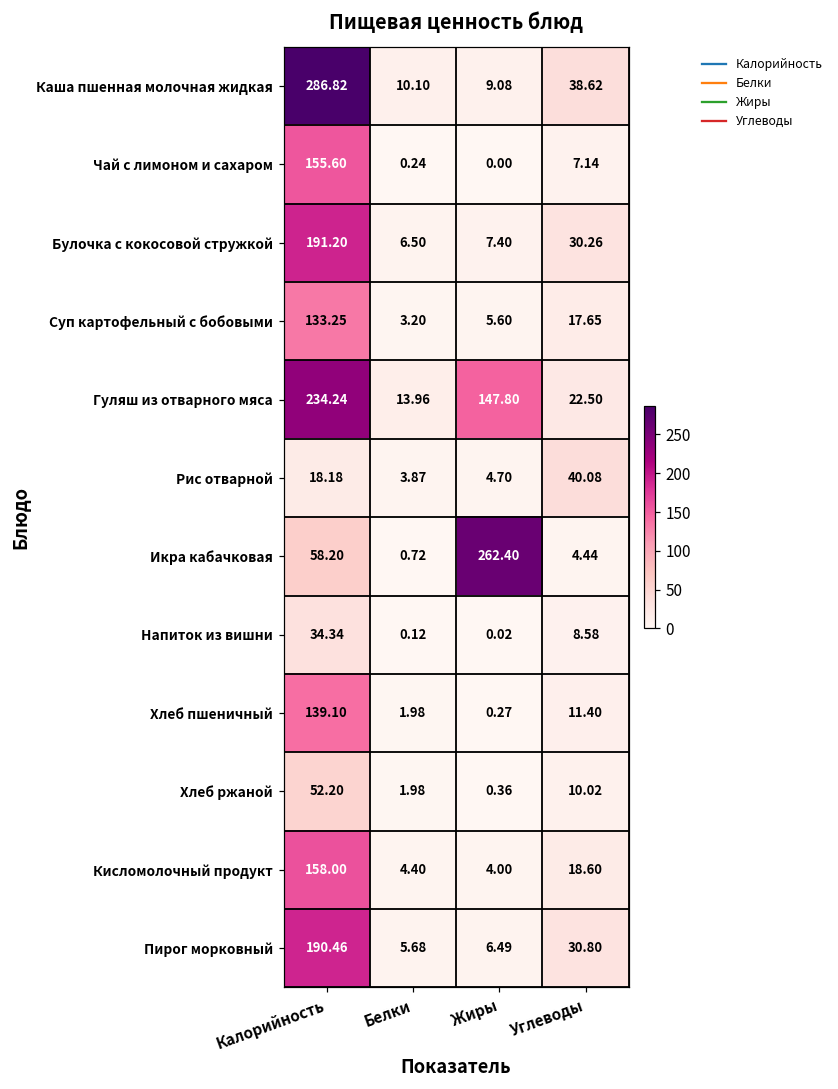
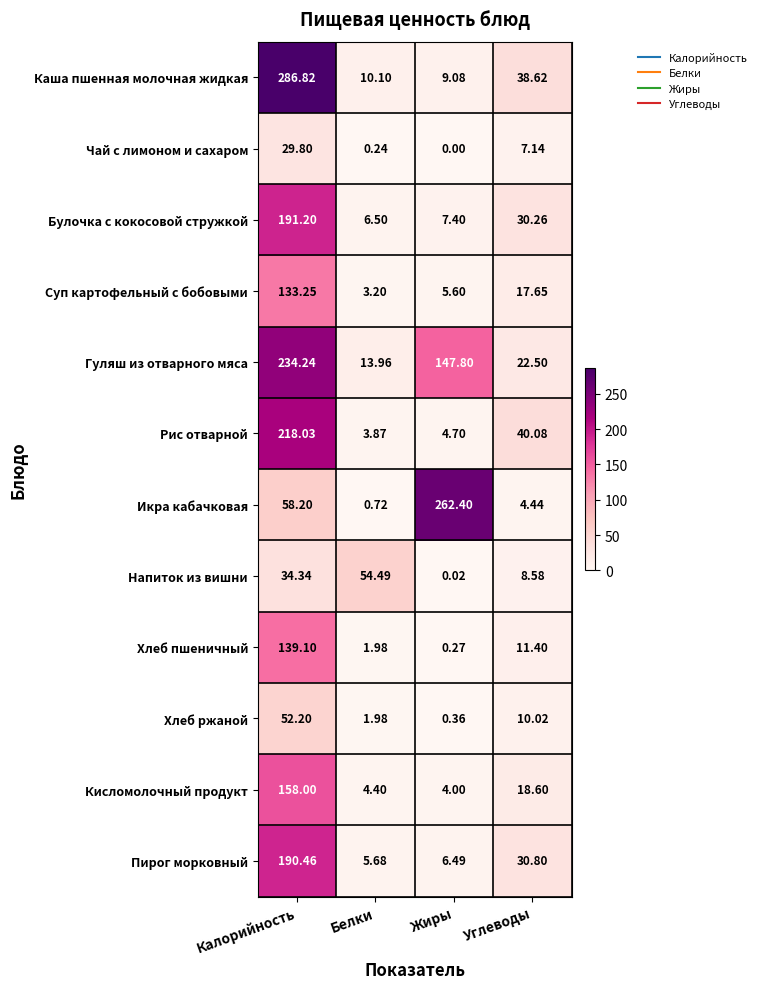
  {
    "Каша пшенная молочная жидкая": {
      "Калорийность": 286.82,
      "Белки": 10.10,
      "Жиры": 9.08,
      "Углеводы": 38.62
    },
    "Чай с лимоном и сахаром": {
-     "Калорийность": 155.60,
+     "Калорийность": 29.80,
      "Белки": 0.24,
      "Жиры": 0.00,
      "Углеводы": 7.14
    },
    "Булочка с кокосовой стружкой": {
      "Калорийность": 191.20,
      "Белки": 6.50,
      "Жиры": 7.40,
      "Углеводы": 30.26
    },
    "Суп картофельный с бобовыми": {
      "Калорийность": 133.25,
      "Белки": 3.20,
      "Жиры": 5.60,
      "Углеводы": 17.65
    },
    "Гуляш из отварного мяса": {
      "Калорийность": 234.24,
      "Белки": 13.96,
      "Жиры": 147.80,
      "Углеводы": 22.50
    },
    "Рис отварной": {
-     "Калорийность": 18.18,
+     "Калорийность": 218.03,
      "Белки": 3.87,
      "Жиры": 4.70,
      "Углеводы": 40.08
    },
    "Икра кабачковая": {
      "Калорийность": 58.20,
      "Белки": 0.72,
      "Жиры": 262.40,
      "Углеводы": 4.44
    },
    "Напиток из вишни": {
      "Калорийность": 34.34,
-     "Белки": 0.12,
+     "Белки": 54.49,
      "Жиры": 0.02,
      "Углеводы": 8.58
    },
    "Хлеб пшеничный": {
      "Калорийность": 139.10,
      "Белки": 1.98,
      "Жиры": 0.27,
      "Углеводы": 11.40
    },
    "Хлеб ржаной": {
      "Калорийность": 52.20,
      "Белки": 1.98,
      "Жиры": 0.36,
      "Углеводы": 10.02
    },
    "Кисломолочный продукт": {
      "Калорийность": 158.00,
      "Белки": 4.40,
      "Жиры": 4.00,
      "Углеводы": 18.60
    },
    "Пирог морковный": {
      "Калорийность": 190.46,
      "Белки": 5.68,
      "Жиры": 6.49,
      "Углеводы": 30.80
    }
  }
